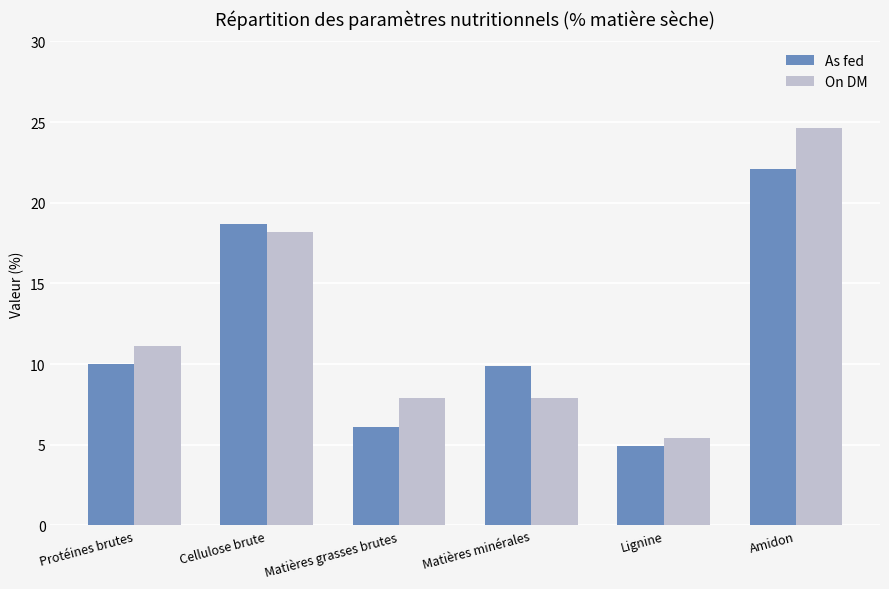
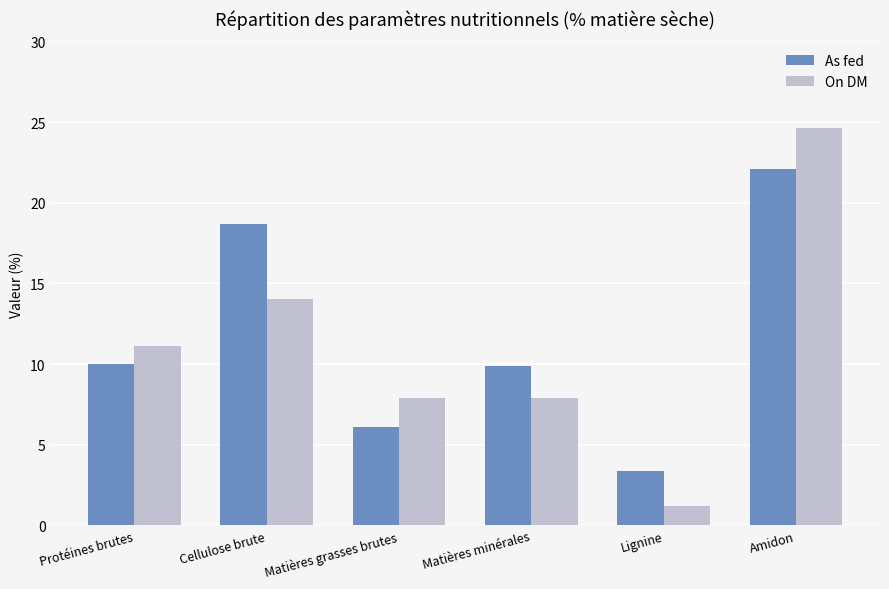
  {
    "As fed": {
      "Protéines brutes": 10.0,
      "Cellulose brute": 18.7,
      "Matières grasses brutes": 6.1,
      "Matières minérales": 9.9,
-     "Lignine": 4.9,
+     "Lignine": 3.4,
      "Amidon": 22.1
    },
    "On DM": {
      "Protéines brutes": 11.1,
-     "Cellulose brute": 18.2,
+     "Cellulose brute": 14.0,
      "Matières grasses brutes": 7.9,
      "Matières minérales": 7.9,
-     "Lignine": 5.4,
+     "Lignine": 1.2,
      "Amidon": 24.6
    }
  }
